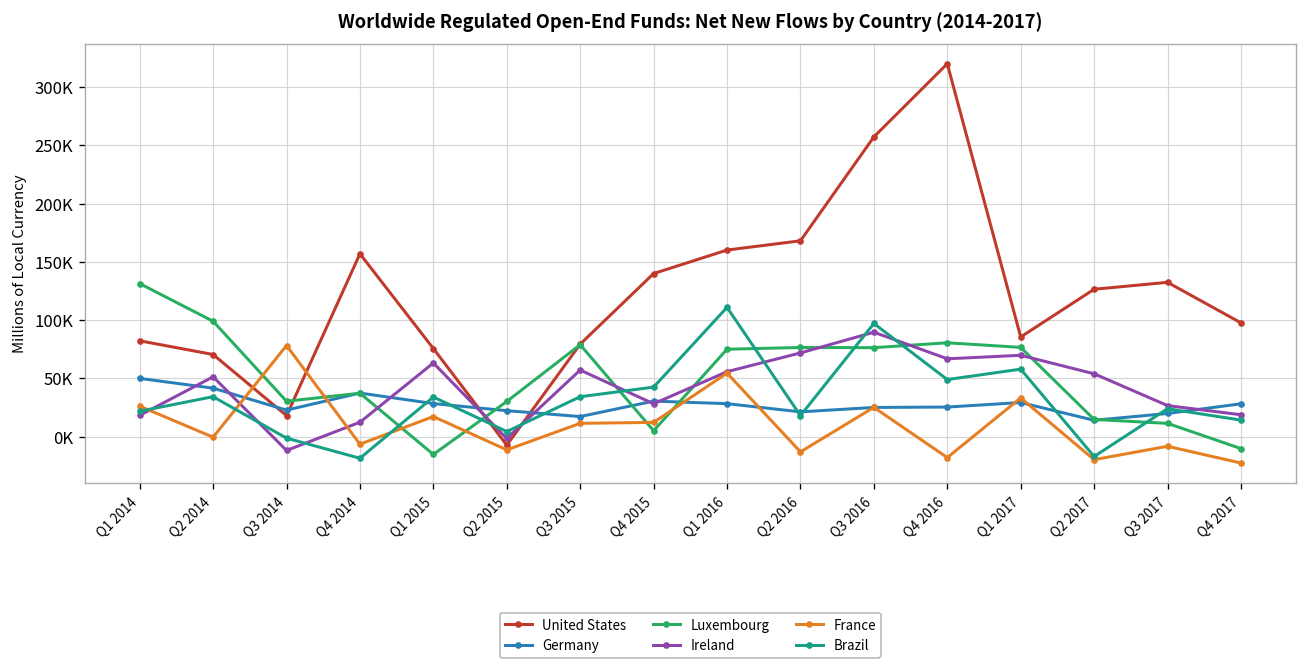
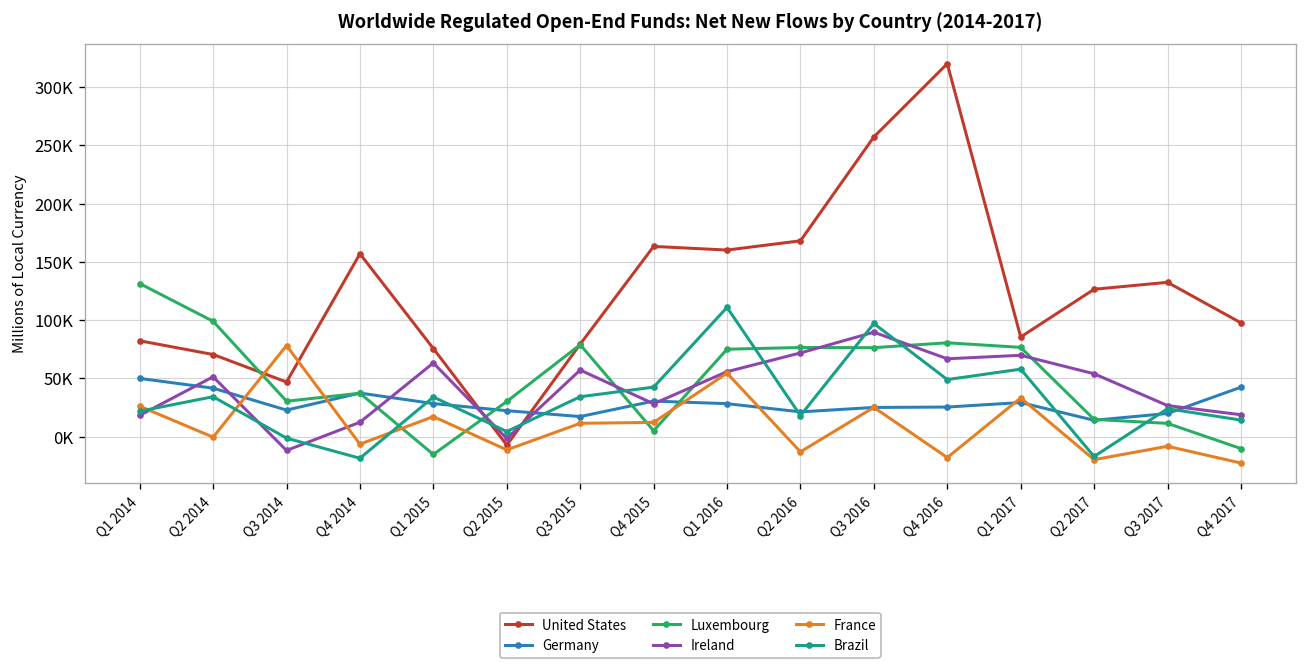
  {
    "United States": {
      "Q1 2014": 80000,
      "Q2 2014": 70000,
-     "Q3 2014": 20000,
+     "Q3 2014": 50000,
      "Q4 2014": 160000,
      "Q1 2015": 80000,
      "Q2 2015": -10000,
-     "Q4 2015": 140000,
+     "Q4 2015": 160000,
      "Q1 2016": 160000,
      "Q2 2016": 170000,
      "Q3 2016": 260000,
      "Q4 2016": 320000,
      "Q1 2017": 90000,
      "Q2 2017": 130000,
      "Q3 2017": 130000,
      "Q4 2017": 100000
    },
    "Germany": {
      "Q1 2014": 50000,
      "Q2 2014": 40000,
      "Q3 2014": 20000,
      "Q1 2015": 30000,
      "Q2 2015": 20000,
      "Q3 2015": 20000,
      "Q1 2016": 30000,
      "Q2 2016": 20000,
      "Q4 2016": 30000,
      "Q1 2017": 30000,
      "Q3 2017": 20000,
-     "Q4 2017": 30000
+     "Q4 2017": 40000
    },
    "Ireland": {
      "Q1 2014": 20000,
      "Q2 2014": 50000,
      "Q3 2014": -10000,
      "Q4 2014": 10000,
      "Q1 2015": 60000,
      "Q2 2015": 0,
      "Q3 2015": 60000,
      "Q2 2016": 70000,
      "Q3 2016": 90000,
      "Q4 2016": 70000,
      "Q1 2017": 70000,
      "Q2 2017": 50000,
      "Q3 2017": 30000,
      "Q4 2017": 20000
    },
    "France": {
      "Q1 2014": 30000,
      "Q2 2014": 0,
      "Q3 2014": 80000,
      "Q4 2014": -10000,
      "Q1 2015": 20000,
      "Q2 2015": -10000,
      "Q3 2015": 10000,
      "Q4 2015": 10000,
      "Q2 2016": -10000,
      "Q4 2016": -20000,
      "Q1 2017": 30000,
      "Q2 2017": -20000,
      "Q3 2017": -10000,
      "Q4 2017": -20000
    }
  }
